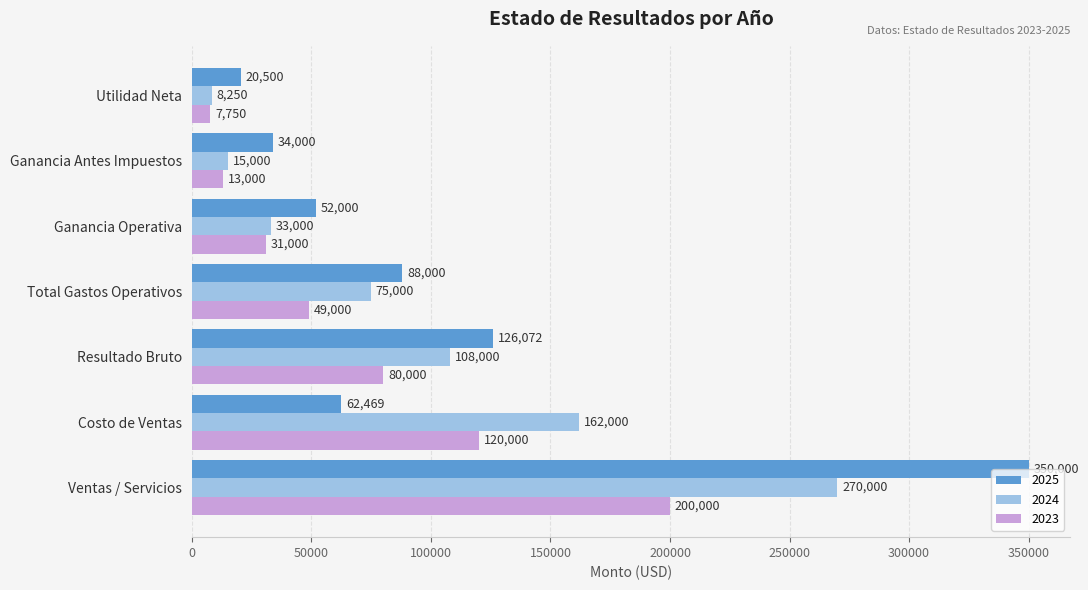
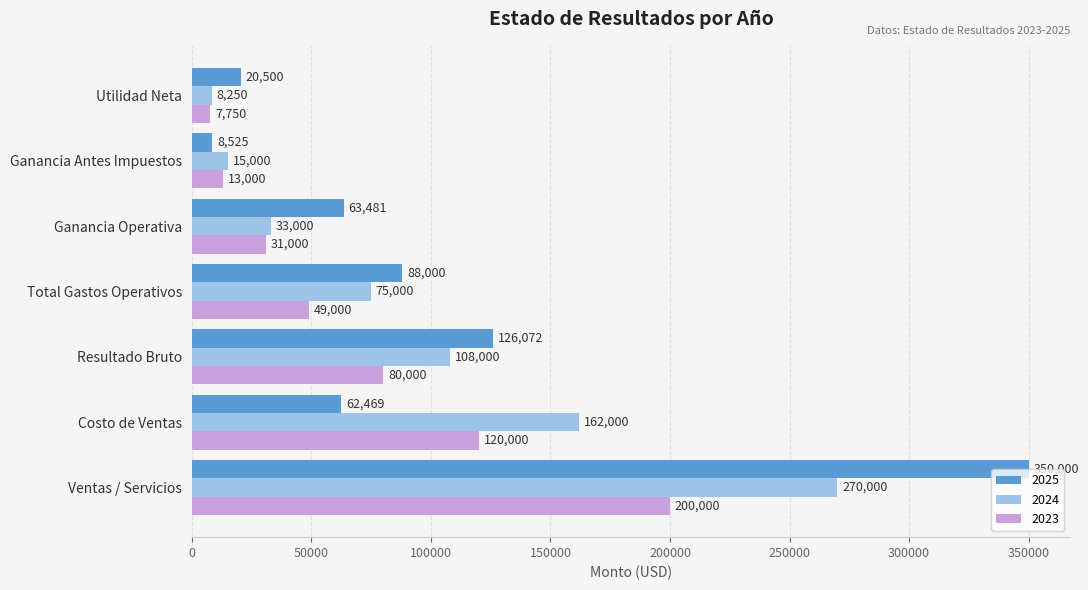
  {
    "2025": {
      "Utilidad Neta": "20,500",
-     "Ganancia Antes Impuestos": "34,000",
-     "Ganancia Operativa": "52,000",
+     "Ganancia Antes Impuestos": "8,525",
+     "Ganancia Operativa": "63,481",
      "Total Gastos Operativos": "88,000",
      "Resultado Bruto": "126,072",
      "Costo de Ventas": "62,469"
    }
  }
